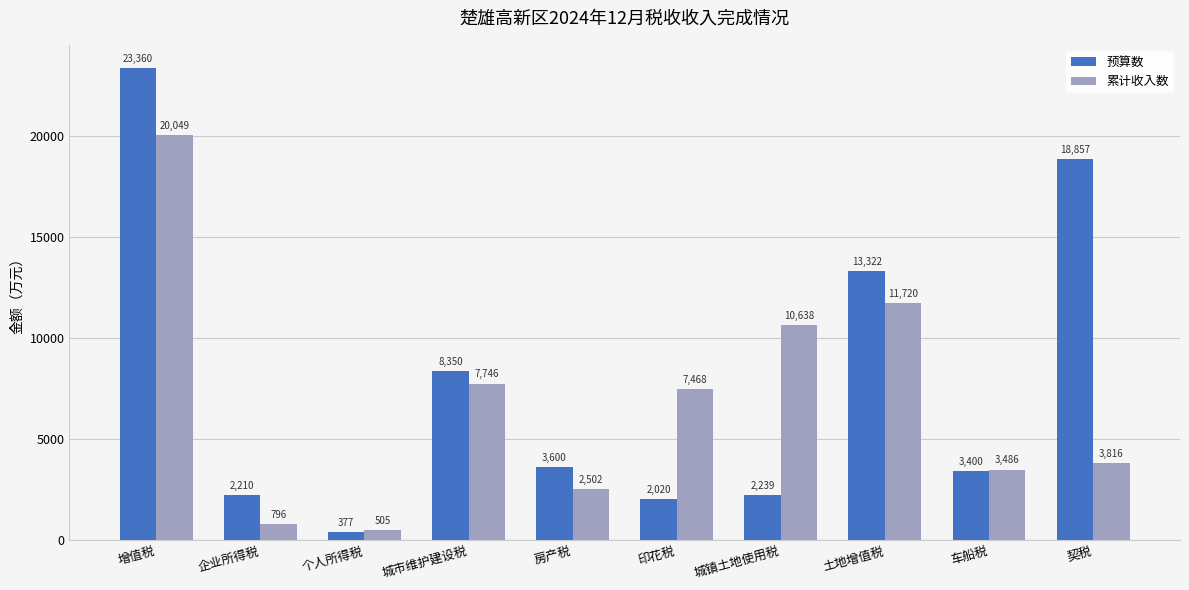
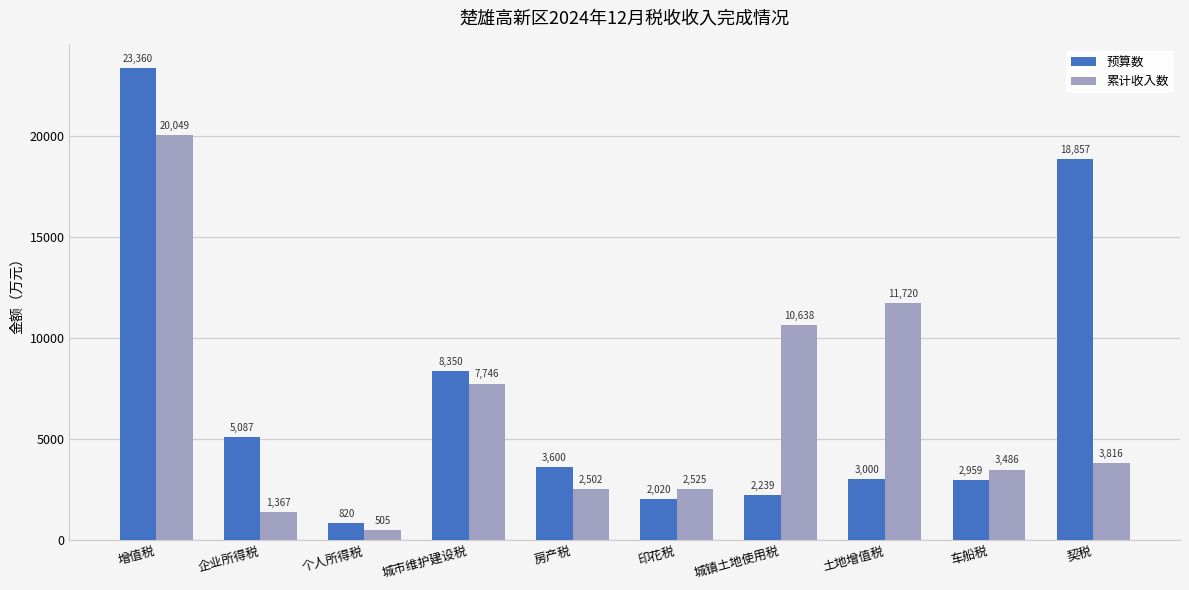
  {
    "预算数": {
      "增值税": "23,360",
-     "企业所得税": "2,210",
-     "个人所得税": "377",
+     "企业所得税": "5,087",
+     "个人所得税": "820",
      "城市维护建设税": "8,350",
      "房产税": "3,600",
      "印花税": "2,020",
      "城镇土地使用税": "2,239",
-     "土地增值税": "13,322",
-     "车船税": "3,400",
+     "土地增值税": "3,000",
+     "车船税": "2,959",
      "契税": "18,857"
    },
    "累计收入数": {
      "增值税": "20,049",
-     "企业所得税": "796",
+     "企业所得税": "1,367",
      "个人所得税": "505",
      "城市维护建设税": "7,746",
      "房产税": "2,502",
-     "印花税": "7,468",
+     "印花税": "2,525",
      "城镇土地使用税": "10,638",
      "土地增值税": "11,720",
      "车船税": "3,486",
      "契税": "3,816"
    }
  }
